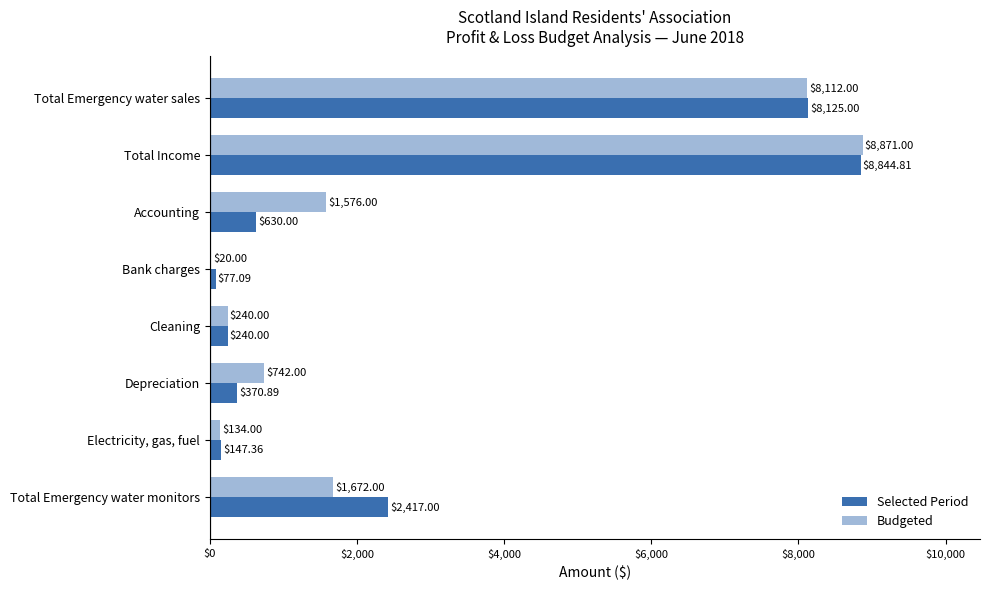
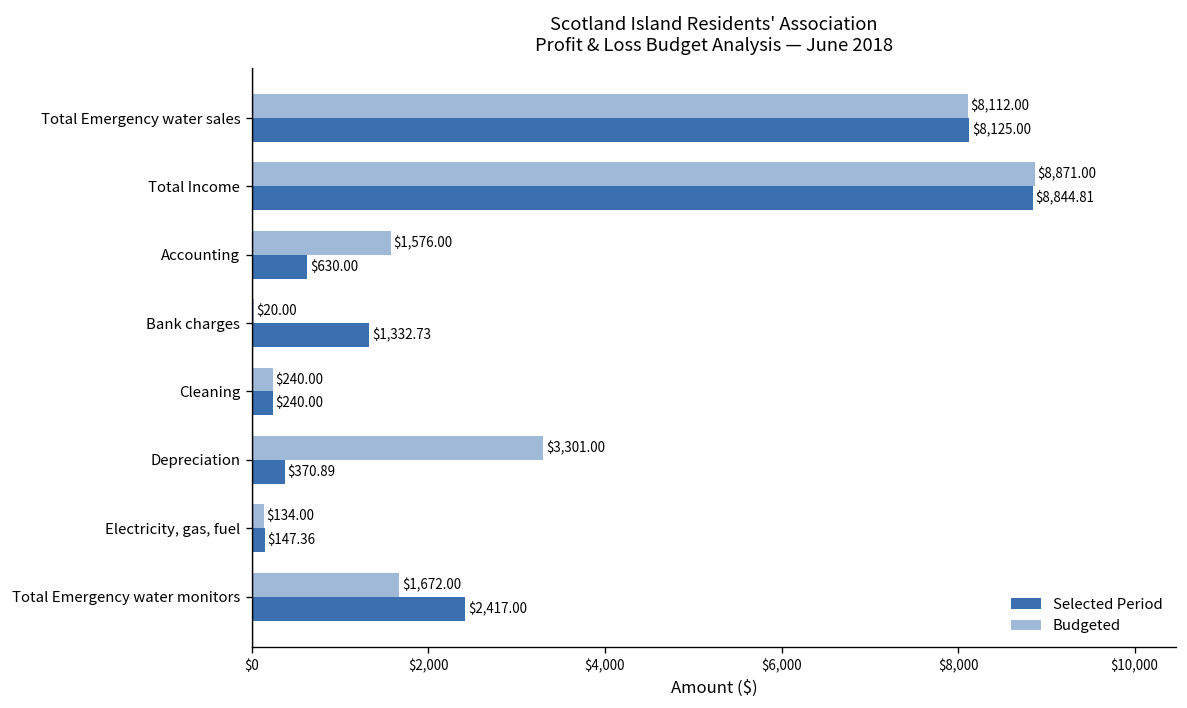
  {
    "Selected Period": {
      "Total Emergency water sales": "$8,125.00",
      "Total Income": "$8,844.81",
      "Accounting": "$630.00",
-     "Bank charges": "$77.09",
+     "Bank charges": "$1,332.73",
      "Cleaning": "$240.00",
      "Depreciation": "$370.89",
      "Electricity, gas, fuel": "$147.36",
      "Total Emergency water monitors": "$2,417.00"
    },
    "Budgeted": {
      "Total Emergency water sales": "$8,112.00",
      "Total Income": "$8,871.00",
      "Accounting": "$1,576.00",
      "Bank charges": "$20.00",
      "Cleaning": "$240.00",
-     "Depreciation": "$742.00",
+     "Depreciation": "$3,301.00",
      "Electricity, gas, fuel": "$134.00",
      "Total Emergency water monitors": "$1,672.00"
    }
  }
